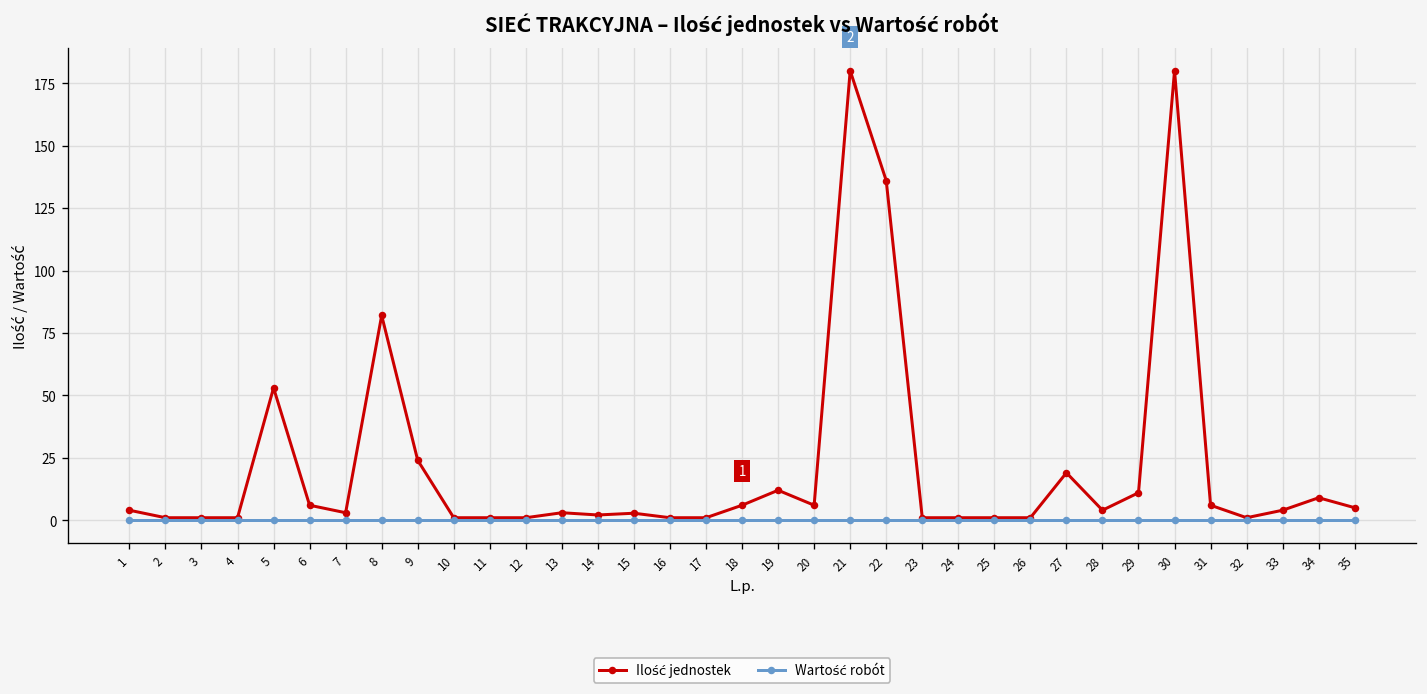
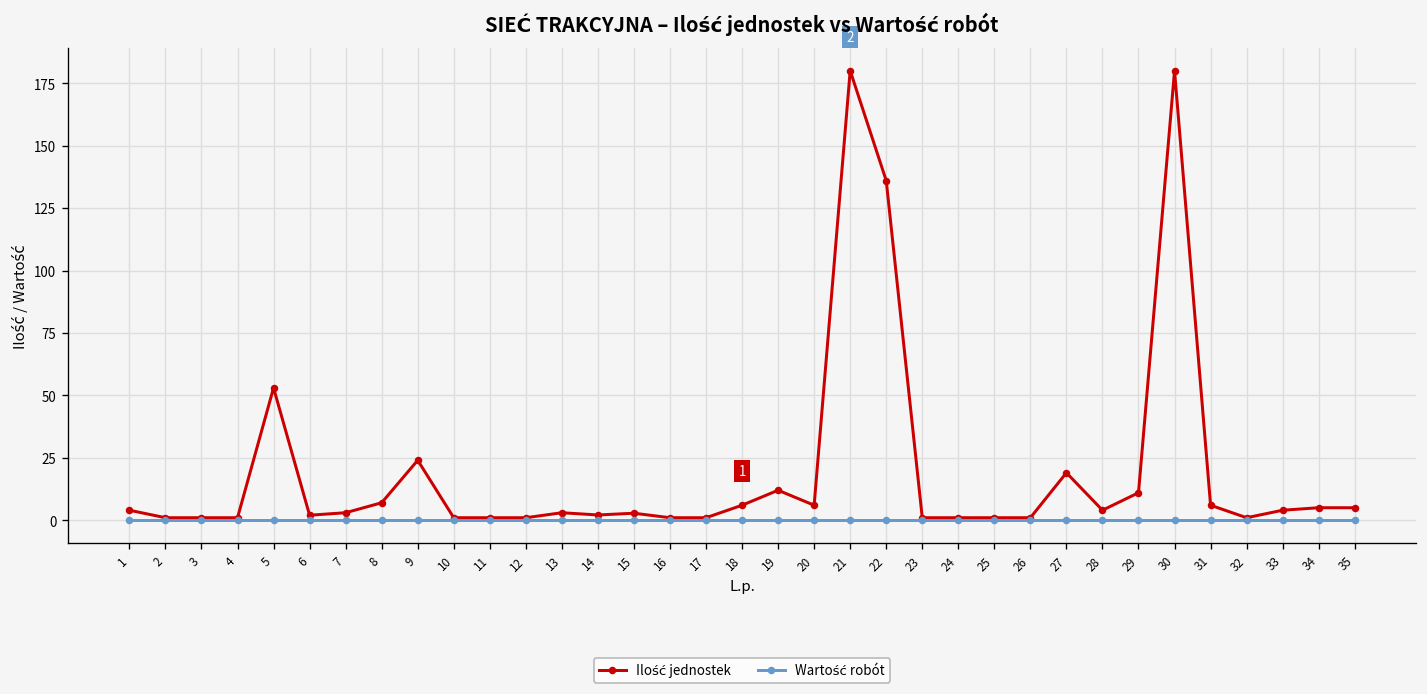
  {
    "Ilość jednostek": {
      "1": 4,
      "5": 53,
-     "6": 6,
+     "6": 2,
      "7": 3,
-     "8": 82,
+     "8": 7,
      "9": 24,
      "13": 3,
      "14": 2,
      "15": 3,
      "19": 12,
      "20": 6,
      "22": 136,
      "27": 19,
      "28": 4,
      "29": 11,
      "30": 180,
      "31": 6,
      "33": 4,
-     "34": 9,
+     "34": 5,
      "35": 5
    },
    "Wartość robót": {
      "1": 0,
      "5": 0,
      "6": 0,
      "7": 0,
      "8": 0,
      "9": 0,
      "13": 0,
      "14": 0,
      "15": 0,
      "18": 0,
      "19": 0,
      "20": 0,
      "21": 0,
      "22": 0,
      "27": 0,
      "28": 0,
      "29": 0,
      "30": 0,
      "31": 0,
      "33": 0,
      "34": 0,
      "35": 0
    }
  }
